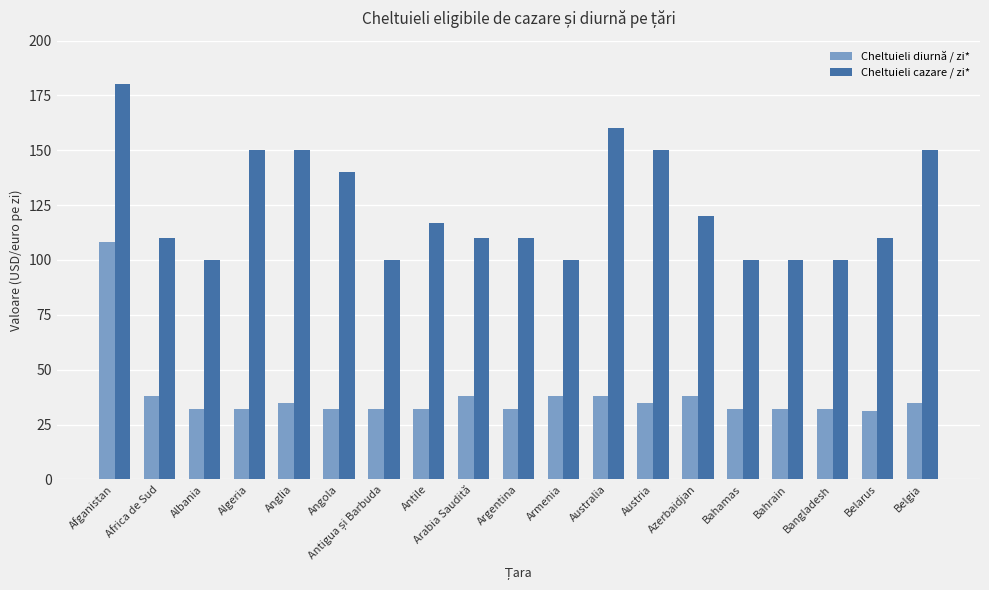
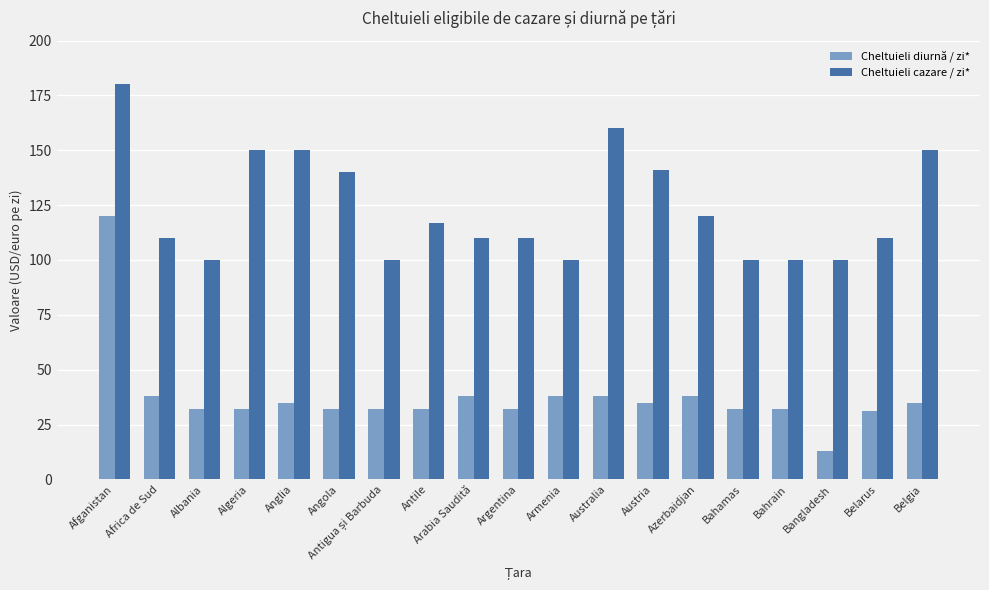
  {
    "Cheltuieli diurnă / zi*": {
-     "Afganistan": 108,
+     "Afganistan": 120,
      "Africa de Sud": 38,
      "Albania": 32,
      "Algeria": 32,
      "Anglia": 35,
      "Angola": 32,
      "Antigua și Barbuda": 32,
      "Antile": 32,
      "Arabia Saudită": 38,
      "Argentina": 32,
      "Armenia": 38,
      "Australia": 38,
      "Austria": 35,
      "Azerbaidjan": 38,
      "Bahamas": 32,
      "Bahrain": 32,
-     "Bangladesh": 32,
+     "Bangladesh": 13,
      "Belarus": 31,
      "Belgia": 35
    },
    "Cheltuieli cazare / zi*": {
      "Afganistan": 180,
      "Africa de Sud": 110,
      "Albania": 100,
      "Algeria": 150,
      "Anglia": 150,
      "Angola": 140,
      "Antigua și Barbuda": 100,
      "Antile": 117,
      "Arabia Saudită": 110,
      "Argentina": 110,
      "Armenia": 100,
      "Australia": 160,
-     "Austria": 150,
+     "Austria": 141,
      "Azerbaidjan": 120,
      "Bahamas": 100,
      "Bahrain": 100,
      "Bangladesh": 100,
      "Belarus": 110,
      "Belgia": 150
    }
  }
